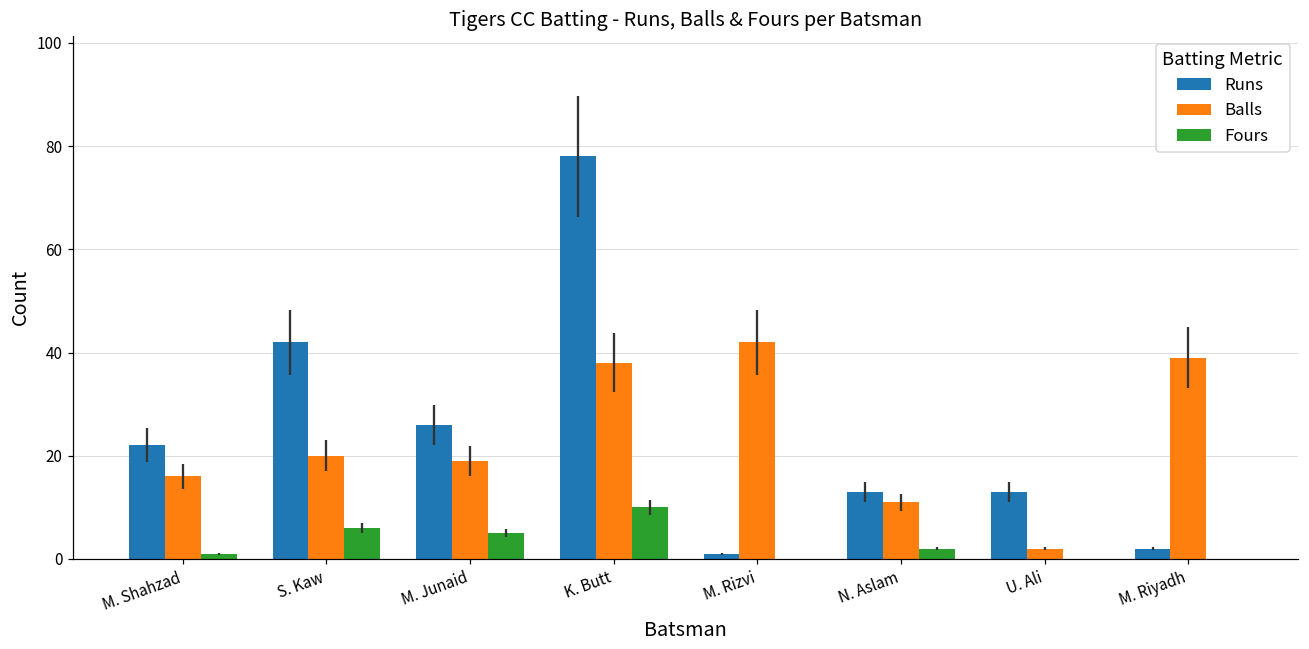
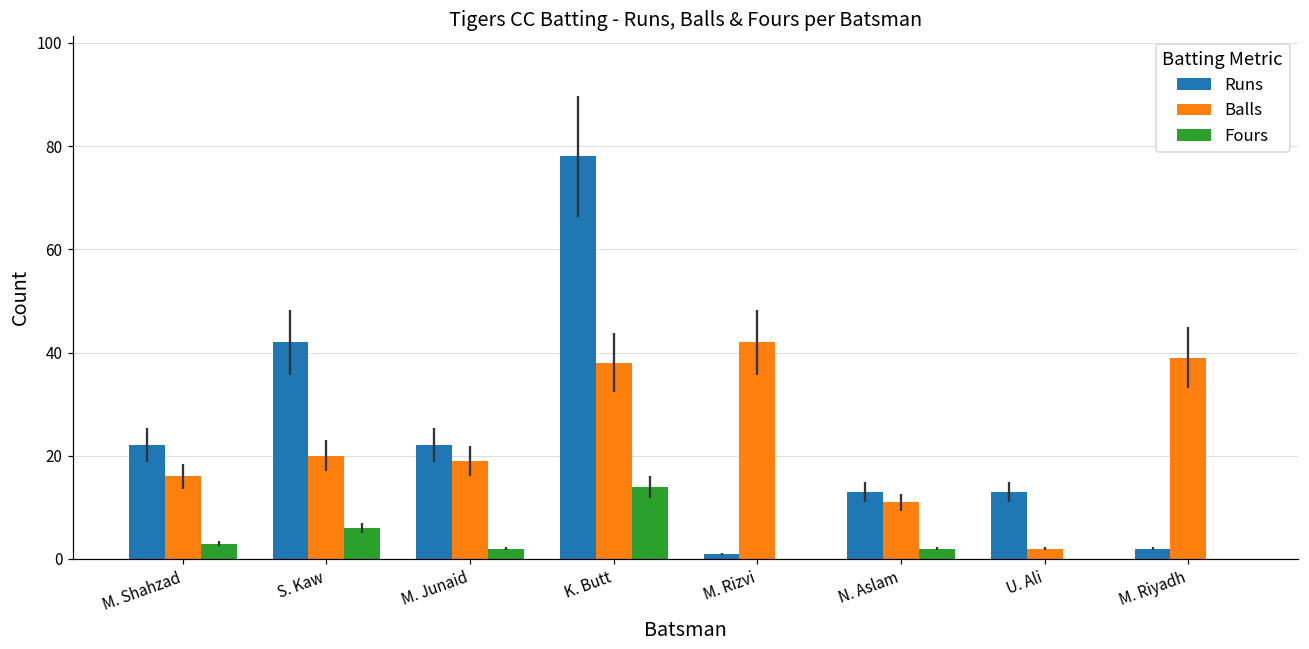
  {
    "Runs": {
      "M. Shahzad": 22,
      "S. Kaw": 42,
-     "M. Junaid": 26,
+     "M. Junaid": 22,
      "K. Butt": 78,
      "M. Rizvi": 1,
      "N. Aslam": 13,
      "U. Ali": 13,
      "M. Riyadh": 2
    },
    "Balls": {
      "M. Shahzad": 16,
      "S. Kaw": 20,
      "M. Junaid": 19,
      "K. Butt": 38,
      "M. Rizvi": 42,
      "N. Aslam": 11,
      "U. Ali": 2,
      "M. Riyadh": 39
    },
    "Fours": {
-     "M. Shahzad": 1,
+     "M. Shahzad": 3,
      "S. Kaw": 6,
-     "M. Junaid": 5,
-     "K. Butt": 10,
+     "M. Junaid": 2,
+     "K. Butt": 14,
      "M. Rizvi": 0,
      "N. Aslam": 2,
      "U. Ali": 0,
      "M. Riyadh": 0
    }
  }
